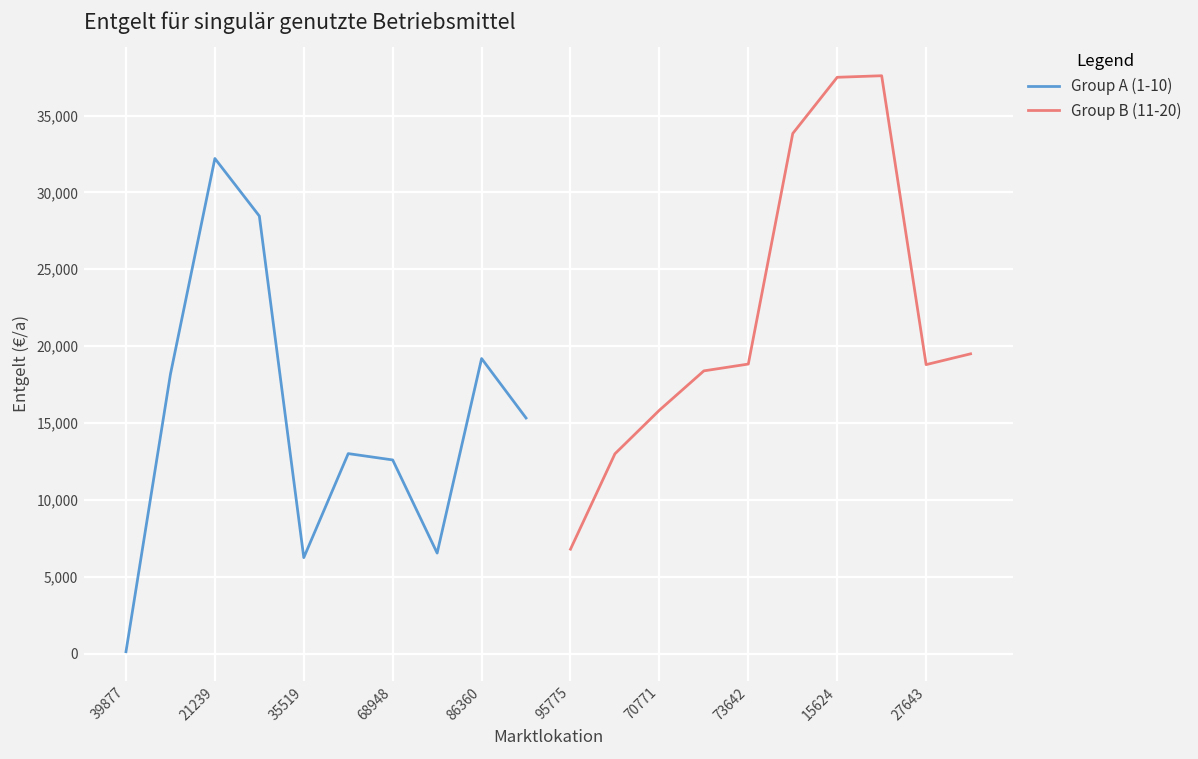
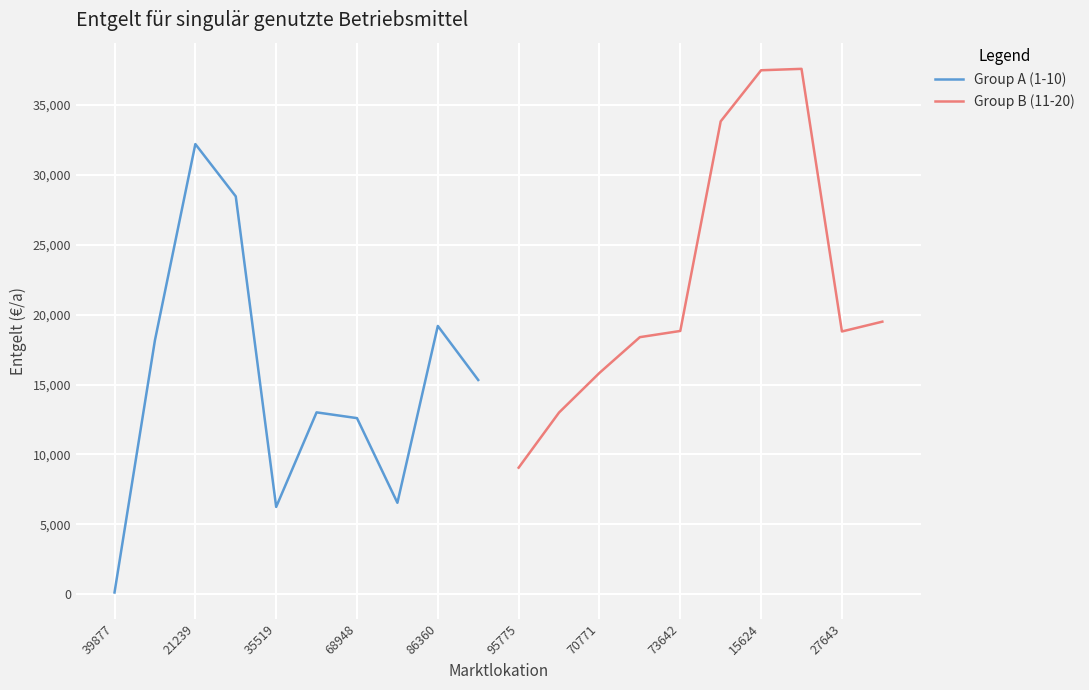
  {
    "Group A (1-10)": {
      "39877": "100",
      "21239": "32,200",
      "35519": "6,200",
      "68948": "12,600",
      "86360": "19,200"
    },
    "Group B (11-20)": {
-     "95775": "6,800",
+     "95775": "9,000",
      "70771": "15,800",
      "73642": "18,800",
      "15624": "37,500",
      "27643": "18,800"
    }
  }
